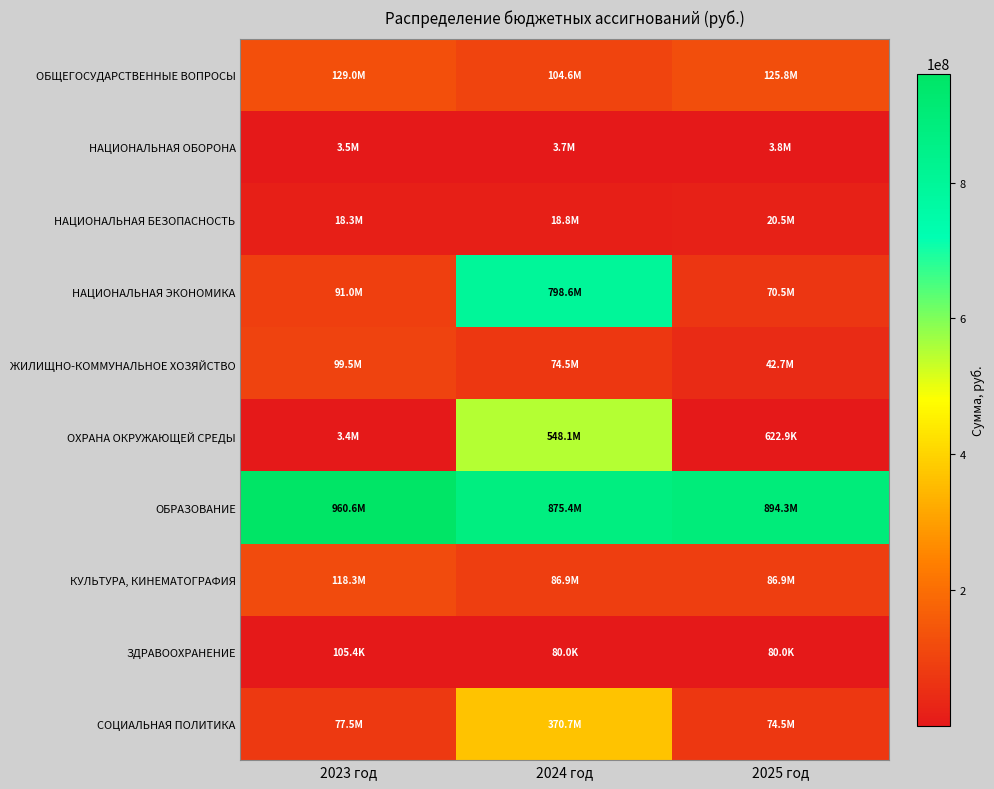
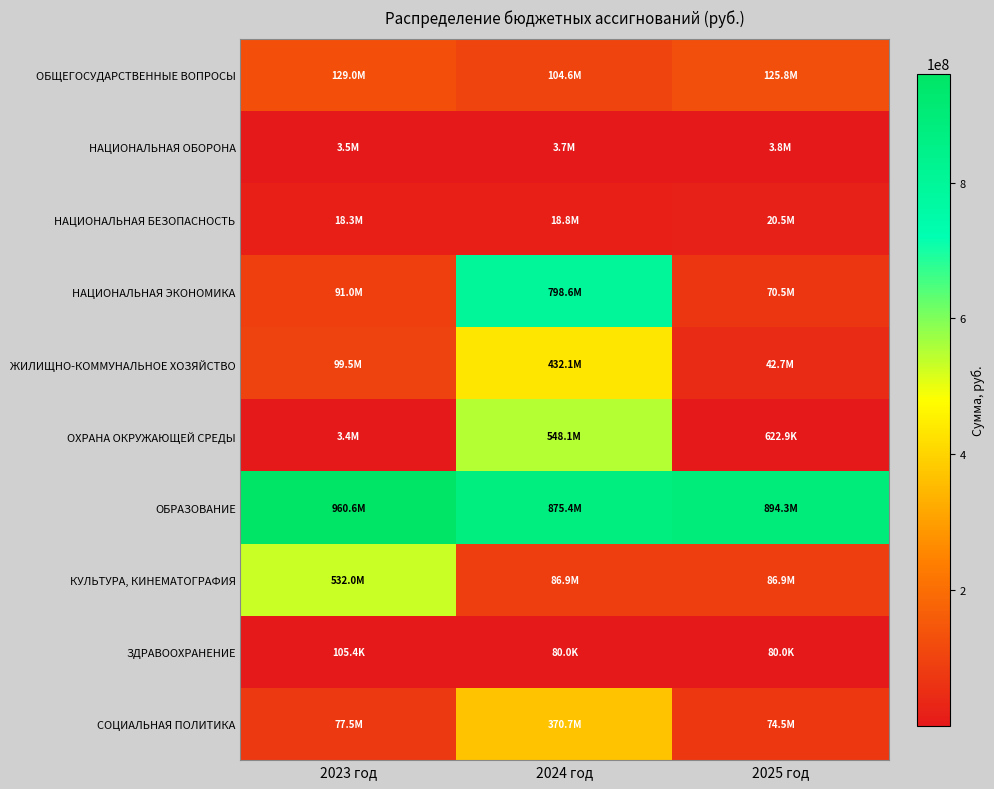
  {
    "ОБЩЕГОСУДАРСТВЕННЫЕ ВОПРОСЫ": {
      "2023 год": "129.0M",
      "2024 год": "104.6M",
      "2025 год": "125.8M"
    },
    "НАЦИОНАЛЬНАЯ ОБОРОНА": {
      "2023 год": "3.5M",
      "2024 год": "3.7M",
      "2025 год": "3.8M"
    },
    "НАЦИОНАЛЬНАЯ БЕЗОПАСНОСТЬ": {
      "2023 год": "18.3M",
      "2024 год": "18.8M",
      "2025 год": "20.5M"
    },
    "НАЦИОНАЛЬНАЯ ЭКОНОМИКА": {
      "2023 год": "91.0M",
      "2024 год": "798.6M",
      "2025 год": "70.5M"
    },
    "ЖИЛИЩНО-КОММУНАЛЬНОЕ ХОЗЯЙСТВО": {
      "2023 год": "99.5M",
-     "2024 год": "74.5M",
+     "2024 год": "432.1M",
      "2025 год": "42.7M"
    },
    "ОХРАНА ОКРУЖАЮЩЕЙ СРЕДЫ": {
      "2023 год": "3.4M",
      "2024 год": "548.1M",
      "2025 год": "622.9K"
    },
    "ОБРАЗОВАНИЕ": {
      "2023 год": "960.6M",
      "2024 год": "875.4M",
      "2025 год": "894.3M"
    },
    "КУЛЬТУРА, КИНЕМАТОГРАФИЯ": {
-     "2023 год": "118.3M",
+     "2023 год": "532.0M",
      "2024 год": "86.9M",
      "2025 год": "86.9M"
    },
    "ЗДРАВООХРАНЕНИЕ": {
      "2023 год": "105.4K",
      "2024 год": "80.0K",
      "2025 год": "80.0K"
    },
    "СОЦИАЛЬНАЯ ПОЛИТИКА": {
      "2023 год": "77.5M",
      "2024 год": "370.7M",
      "2025 год": "74.5M"
    }
  }
